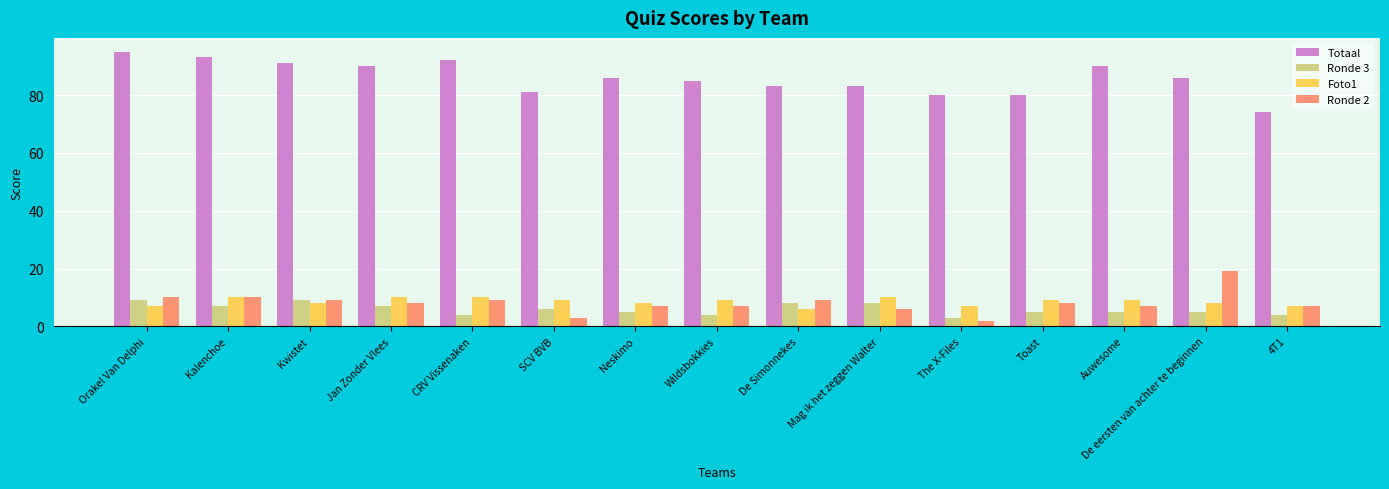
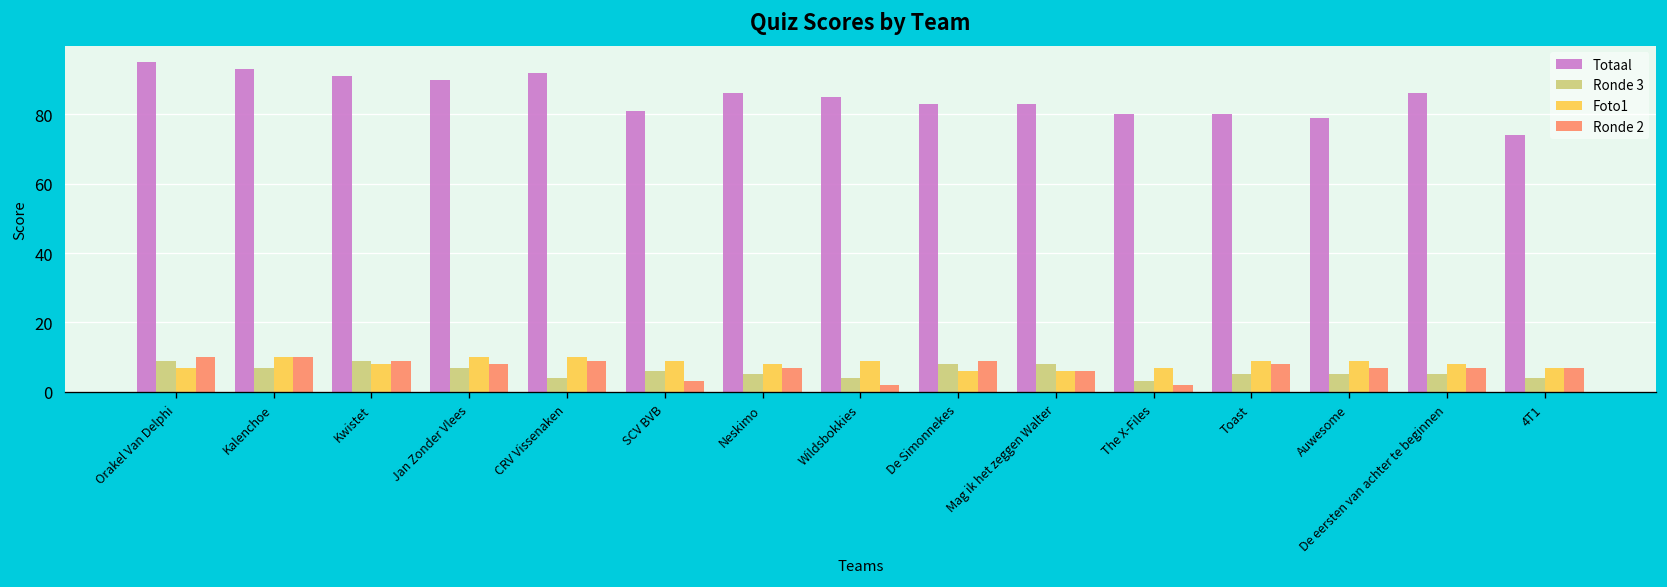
  {
    "Totaal": {
      "Orakel Van Delphi": 95,
      "Kalenchoe": 93,
      "Kwistet": 91,
      "Jan Zonder Vlees": 90,
      "CRV Vissenaken": 92,
      "SCV BVB": 81,
      "Neskimo": 86,
      "Wildsbokkies": 85,
      "De Simonnekes": 83,
      "Mag ik het zeggen Walter": 83,
      "The X-Files": 80,
      "Toast": 80,
-     "Auwesome": 90,
+     "Auwesome": 79,
      "De eersten van achter te beginnen": 86,
      "4T1": 74
    },
    "Ronde 3": {
      "Orakel Van Delphi": 9,
      "Kalenchoe": 7,
      "Kwistet": 9,
      "Jan Zonder Vlees": 7,
      "CRV Vissenaken": 4,
      "SCV BVB": 6,
      "Neskimo": 5,
      "Wildsbokkies": 4,
      "De Simonnekes": 8,
      "Mag ik het zeggen Walter": 8,
      "The X-Files": 3,
      "Toast": 5,
      "Auwesome": 5,
      "De eersten van achter te beginnen": 5,
      "4T1": 4
    },
    "Foto1": {
      "Orakel Van Delphi": 7,
      "Kalenchoe": 10,
      "Kwistet": 8,
      "Jan Zonder Vlees": 10,
      "CRV Vissenaken": 10,
      "SCV BVB": 9,
      "Neskimo": 8,
      "Wildsbokkies": 9,
      "De Simonnekes": 6,
-     "Mag ik het zeggen Walter": 10,
+     "Mag ik het zeggen Walter": 6,
      "The X-Files": 7,
      "Toast": 9,
      "Auwesome": 9,
      "De eersten van achter te beginnen": 8,
      "4T1": 7
    },
    "Ronde 2": {
      "Orakel Van Delphi": 10,
      "Kalenchoe": 10,
      "Kwistet": 9,
      "Jan Zonder Vlees": 8,
      "CRV Vissenaken": 9,
      "SCV BVB": 3,
      "Neskimo": 7,
-     "Wildsbokkies": 7,
+     "Wildsbokkies": 2,
      "De Simonnekes": 9,
      "Mag ik het zeggen Walter": 6,
      "The X-Files": 2,
      "Toast": 8,
      "Auwesome": 7,
-     "De eersten van achter te beginnen": 19,
+     "De eersten van achter te beginnen": 7,
      "4T1": 7
    }
  }
